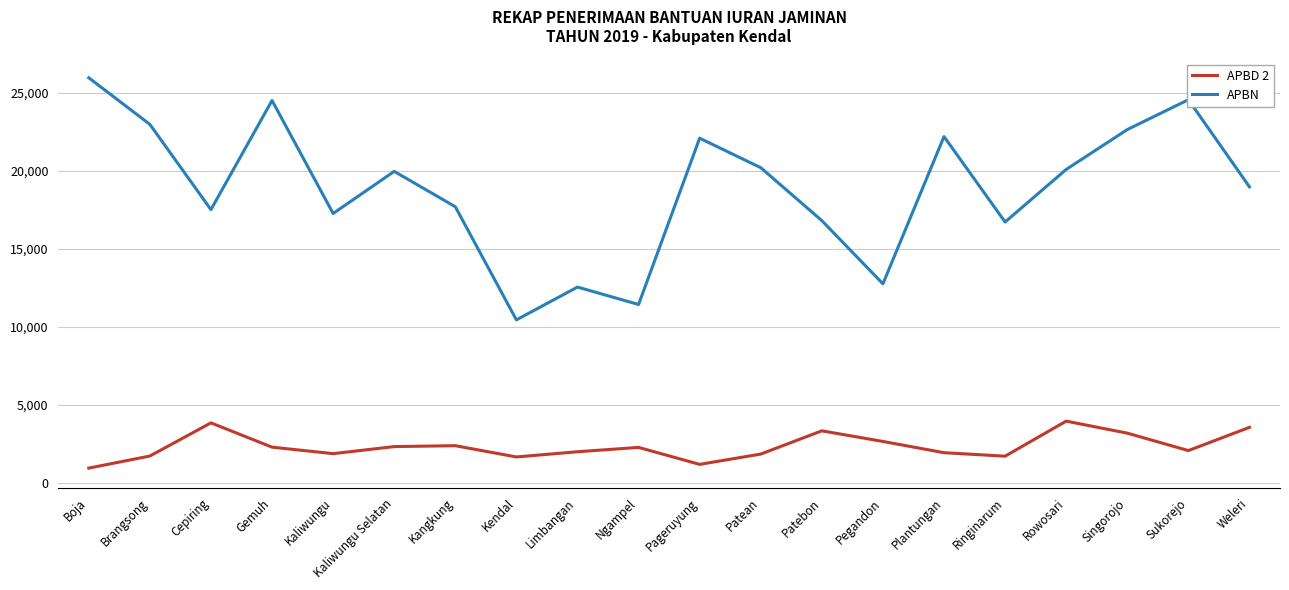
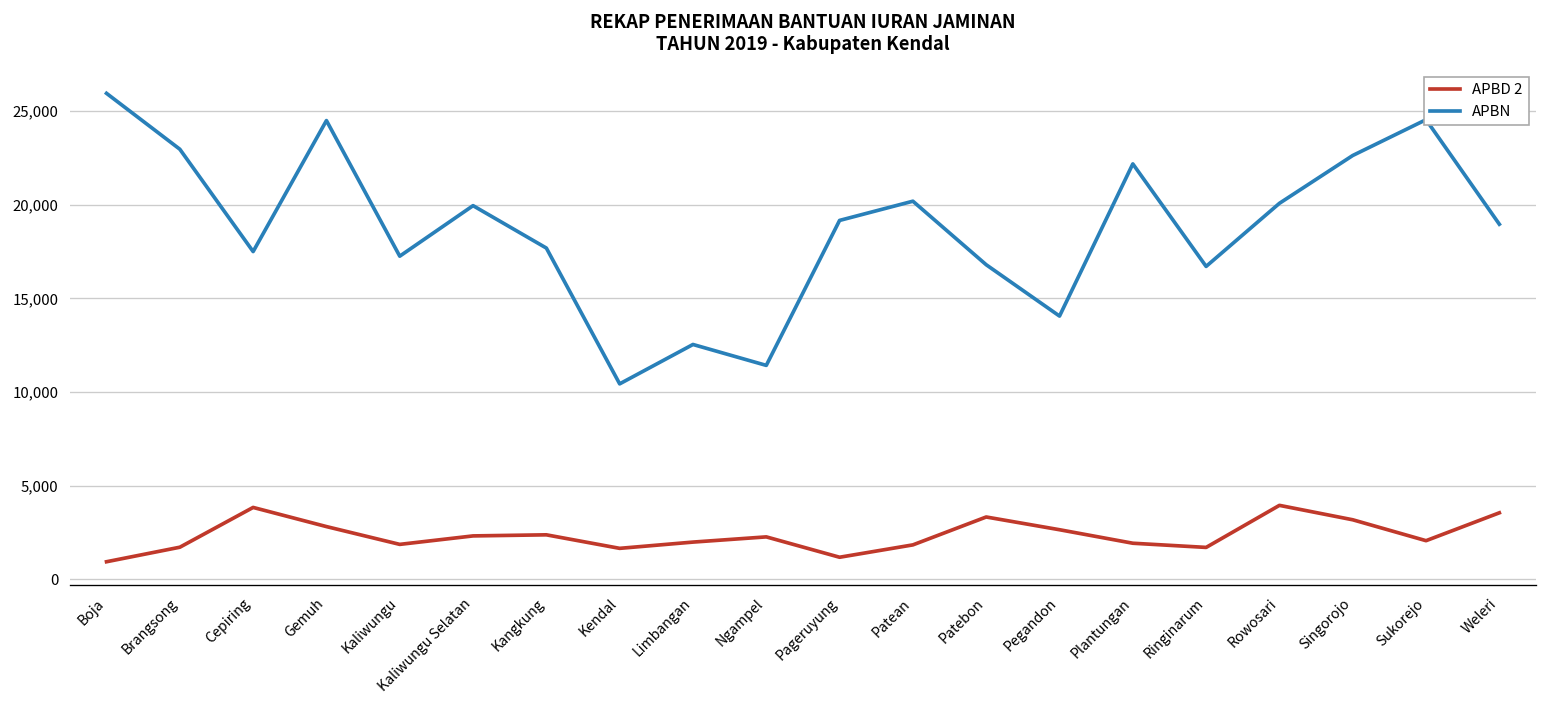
  {
    "APBD 2": {
      "Boja": "900",
      "Brangsong": "1,700",
      "Cepiring": "3,800",
-     "Gemuh": "2,300",
+     "Gemuh": "2,800",
      "Kaliwungu": "1,900",
      "Kaliwungu Selatan": "2,300",
      "Kangkung": "2,400",
      "Kendal": "1,700",
      "Limbangan": "2,000",
      "Ngampel": "2,300",
      "Pageruyung": "1,200",
      "Patean": "1,800",
      "Patebon": "3,300",
      "Pegandon": "2,700",
      "Plantungan": "1,900",
      "Ringinarum": "1,700",
      "Rowosari": "4,000",
      "Singorojo": "3,200",
      "Sukorejo": "2,100",
      "Weleri": "3,600"
    },
    "APBN": {
      "Boja": "25,900",
      "Brangsong": "23,000",
      "Cepiring": "17,500",
      "Gemuh": "24,500",
      "Kaliwungu": "17,300",
      "Kaliwungu Selatan": "20,000",
      "Kangkung": "17,700",
      "Kendal": "10,400",
      "Limbangan": "12,500",
      "Ngampel": "11,400",
-     "Pageruyung": "22,100",
+     "Pageruyung": "19,200",
      "Patean": "20,200",
      "Patebon": "16,800",
-     "Pegandon": "12,700",
+     "Pegandon": "14,100",
      "Plantungan": "22,200",
      "Ringinarum": "16,700",
      "Rowosari": "20,100",
      "Singorojo": "22,600",
      "Weleri": "19,000"
    }
  }
